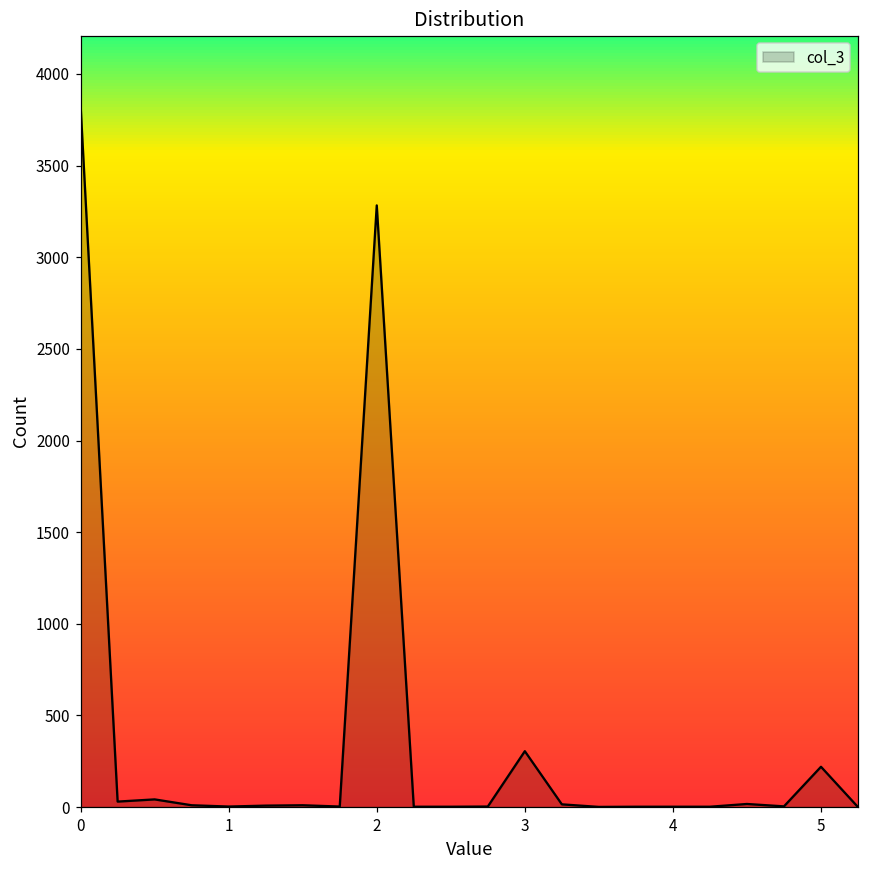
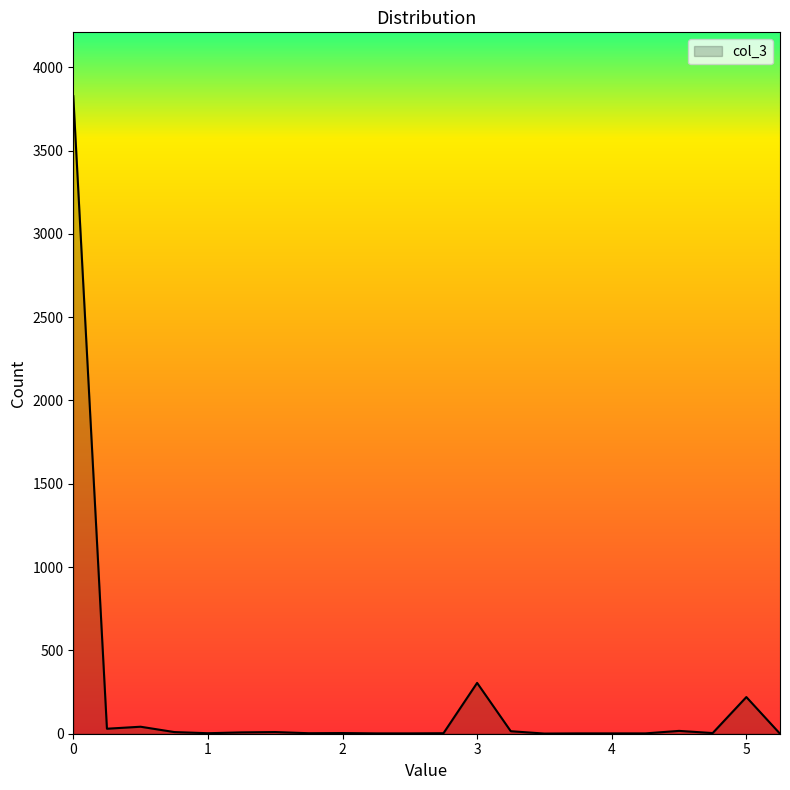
  {
    "0": 3830,
    "1": 0,
-   "2": 3280,
+   "2": 0,
    "3": 310,
    "4": 0,
    "5": 220
  }
